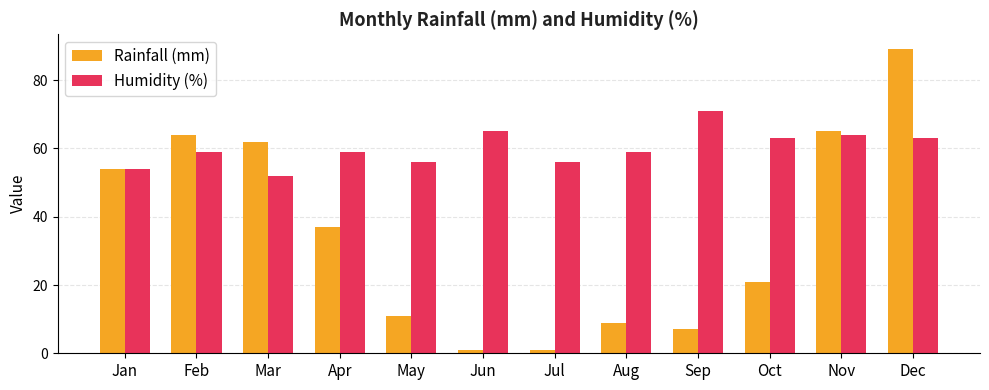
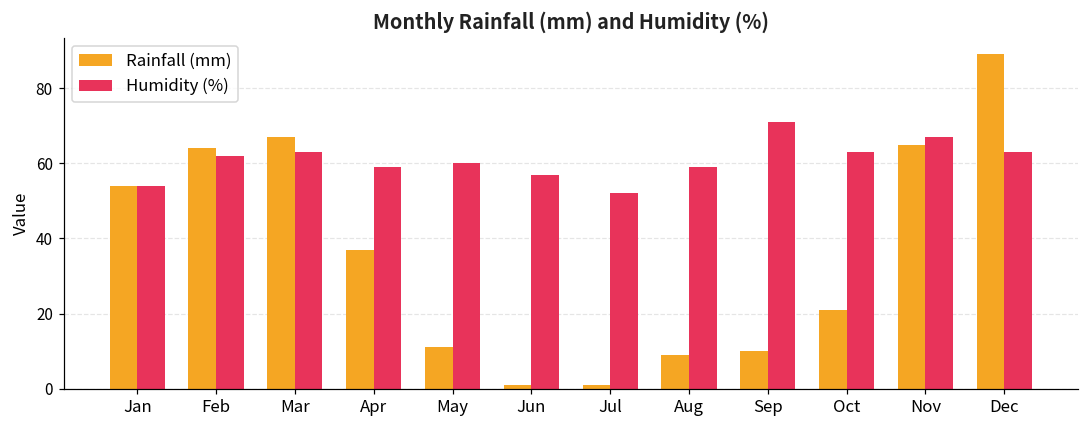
  {
    "Rainfall (mm)": {
      "Jan": 54,
      "Feb": 64,
-     "Mar": 62,
+     "Mar": 67,
      "Apr": 37,
      "May": 11,
      "Jun": 1,
      "Jul": 1,
      "Aug": 9,
-     "Sep": 7,
+     "Sep": 10,
      "Oct": 21,
      "Nov": 65,
      "Dec": 89
    },
    "Humidity (%)": {
      "Jan": 54,
-     "Feb": 59,
-     "Mar": 52,
+     "Feb": 62,
+     "Mar": 63,
      "Apr": 59,
-     "May": 56,
-     "Jun": 65,
-     "Jul": 56,
+     "May": 60,
+     "Jun": 57,
+     "Jul": 52,
      "Aug": 59,
      "Sep": 71,
      "Oct": 63,
-     "Nov": 64,
+     "Nov": 67,
      "Dec": 63
    }
  }
